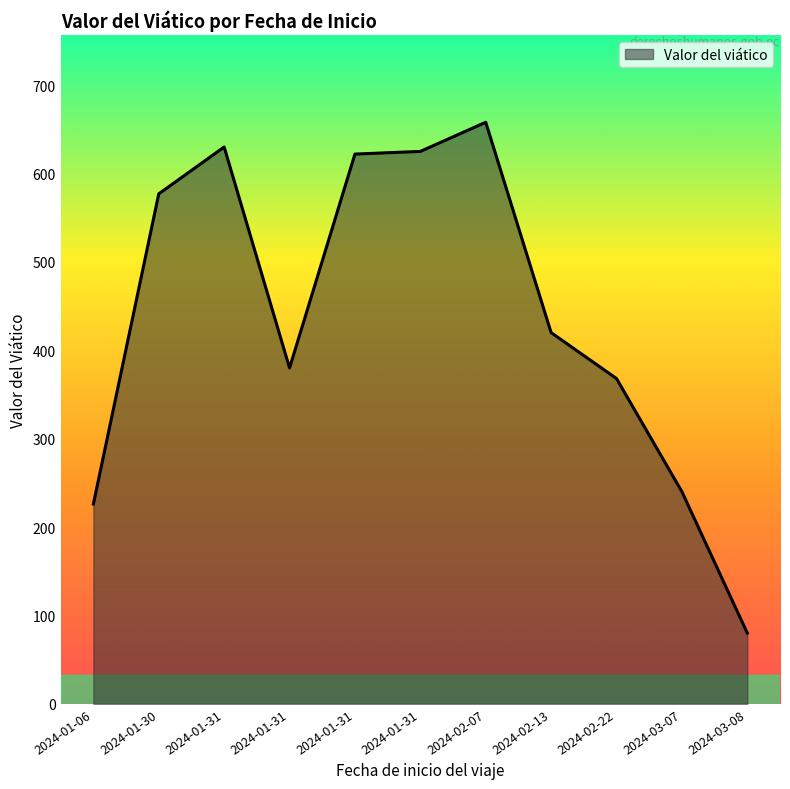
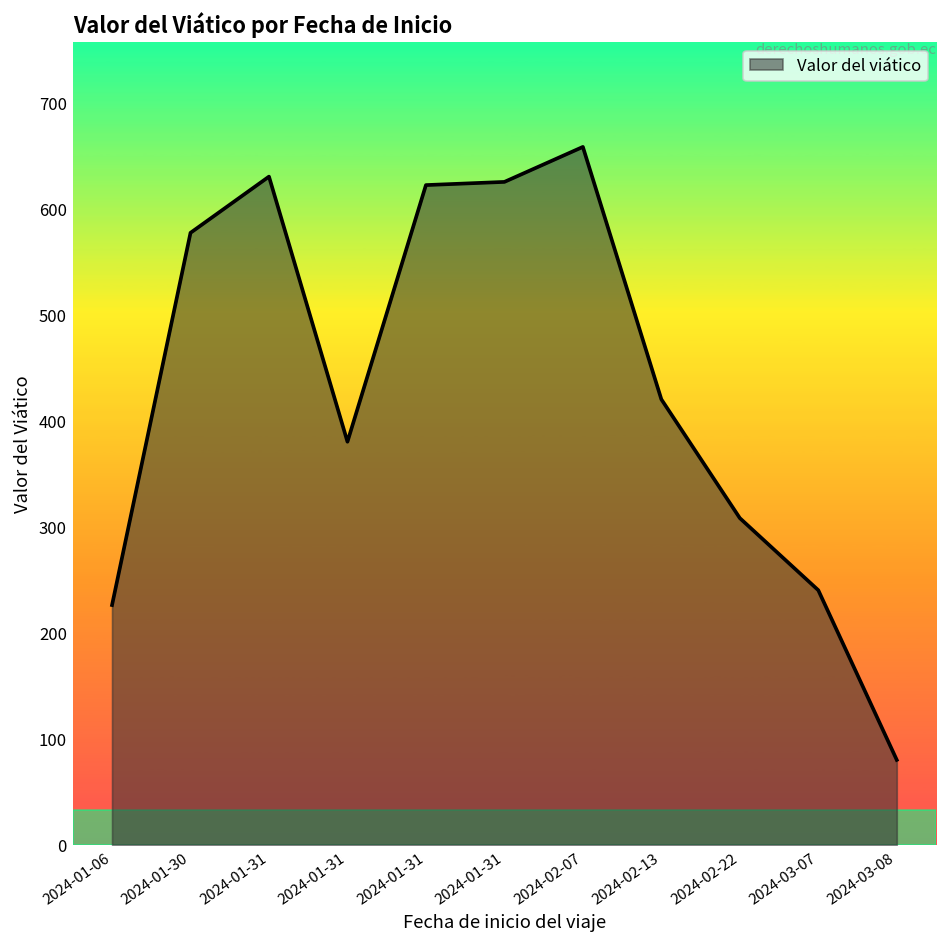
  {
    "2024-01-06": 230,
    "2024-01-30": 580,
    "2024-02-07": 660,
    "2024-02-13": 420,
-   "2024-02-22": 370,
+   "2024-02-22": 310,
    "2024-03-07": 240,
    "2024-03-08": 80
  }
